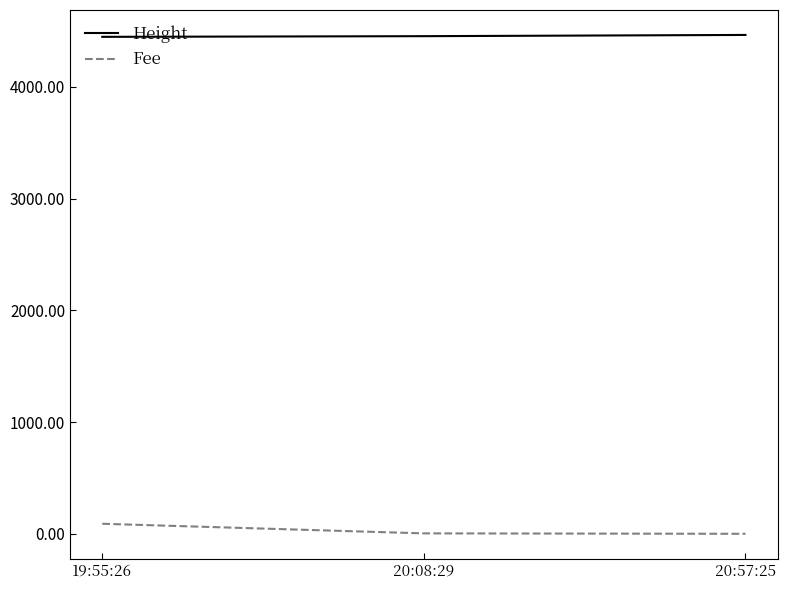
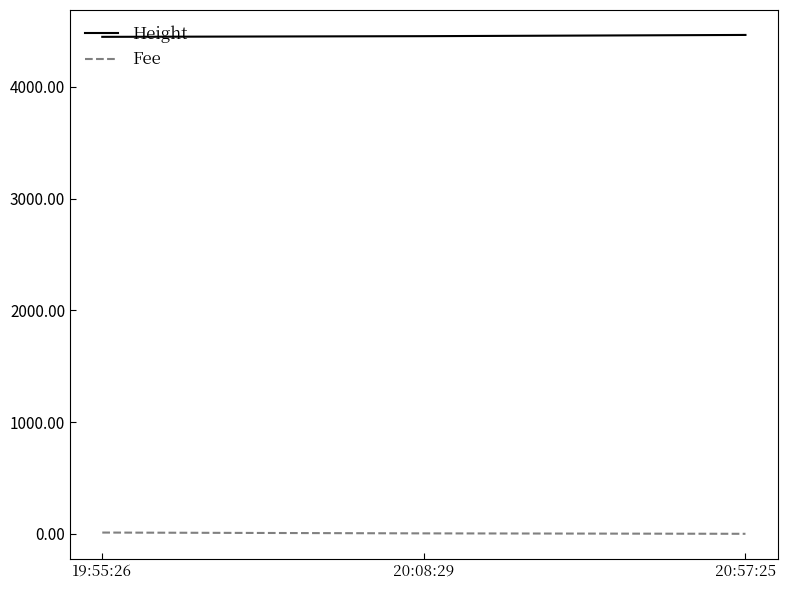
  {
    "Height": {
      "19:55:26": 4450,
      "20:08:29": 4460,
      "20:57:25": 4470
    },
    "Fee": {
-     "19:55:26": 90,
+     "19:55:26": 10,
      "20:08:29": 0,
      "20:57:25": 0
    }
  }
